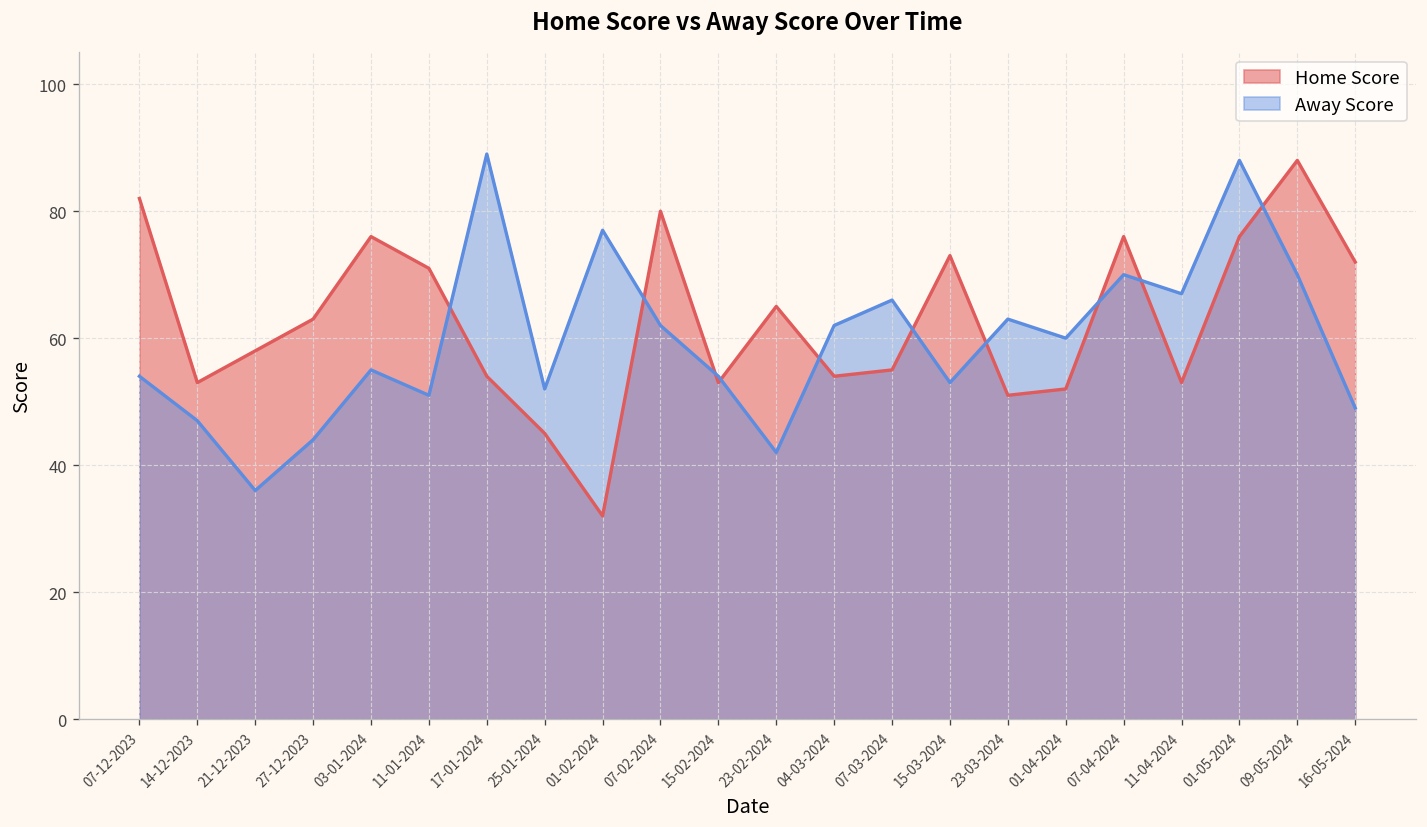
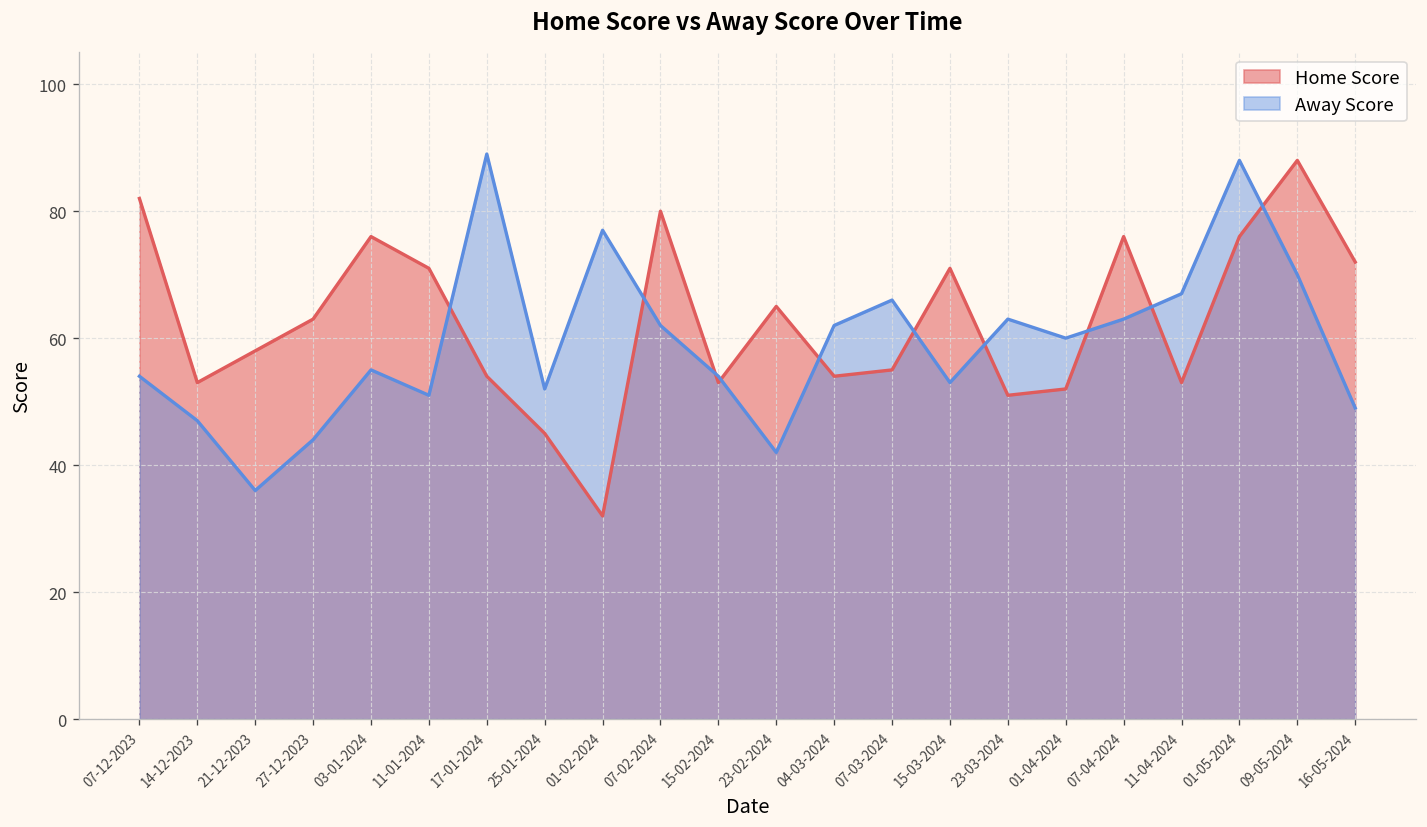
  {
    "Home Score": {
      "07-12-2023": 82,
      "14-12-2023": 53,
      "21-12-2023": 58,
      "27-12-2023": 63,
      "03-01-2024": 76,
      "11-01-2024": 71,
      "17-01-2024": 54,
      "25-01-2024": 45,
      "01-02-2024": 32,
      "07-02-2024": 80,
      "15-02-2024": 53,
      "23-02-2024": 65,
      "04-03-2024": 54,
      "07-03-2024": 55,
-     "15-03-2024": 73,
+     "15-03-2024": 71,
      "23-03-2024": 51,
      "01-04-2024": 52,
      "07-04-2024": 76,
      "11-04-2024": 53,
      "01-05-2024": 76,
      "09-05-2024": 88,
      "16-05-2024": 72
    },
    "Away Score": {
      "07-12-2023": 54,
      "14-12-2023": 47,
      "21-12-2023": 36,
      "27-12-2023": 44,
      "03-01-2024": 55,
      "11-01-2024": 51,
      "17-01-2024": 89,
      "25-01-2024": 52,
      "01-02-2024": 77,
      "07-02-2024": 62,
      "15-02-2024": 54,
      "23-02-2024": 42,
      "04-03-2024": 62,
      "07-03-2024": 66,
      "15-03-2024": 53,
      "23-03-2024": 63,
      "01-04-2024": 60,
-     "07-04-2024": 70,
+     "07-04-2024": 63,
      "11-04-2024": 67,
      "01-05-2024": 88,
      "09-05-2024": 70,
      "16-05-2024": 49
    }
  }
